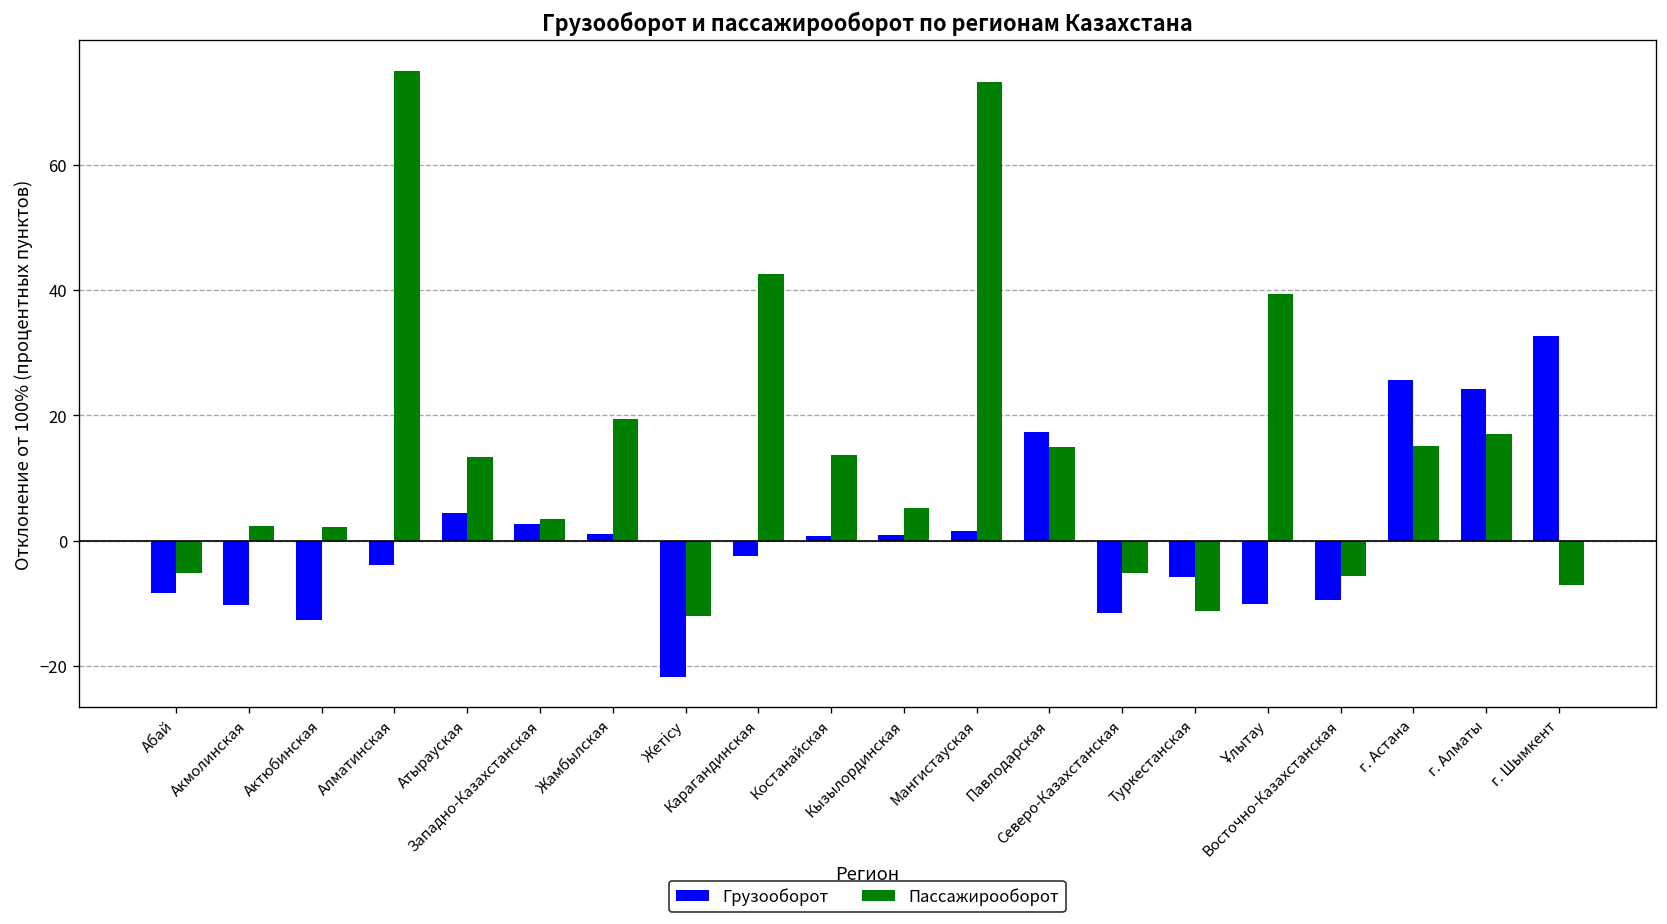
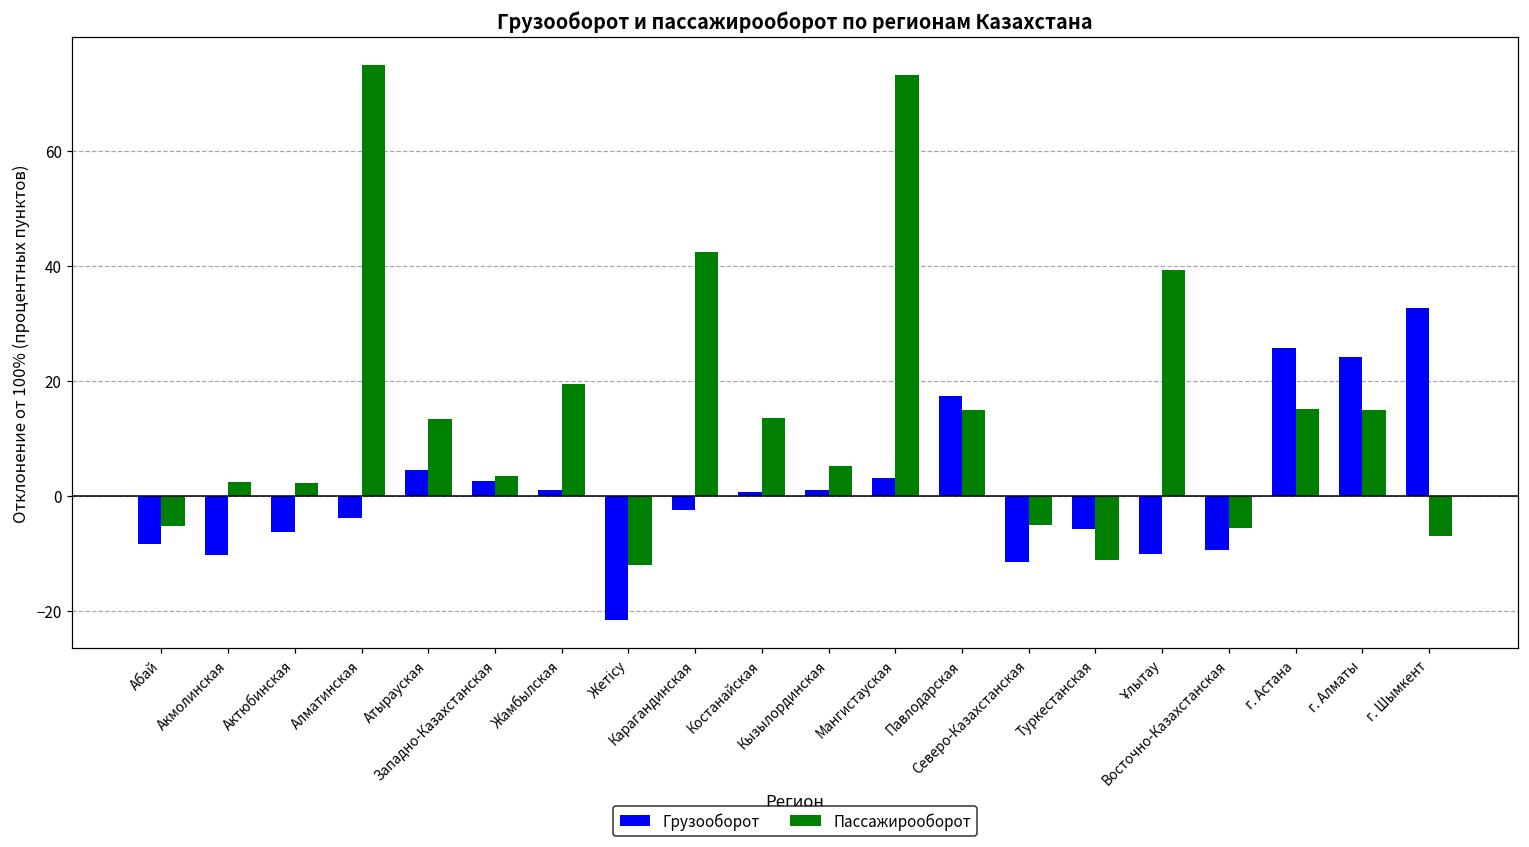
  {
    "Грузооборот": {
      "Абай": -8,
      "Акмолинская": -10,
-     "Актюбинская": -13,
+     "Актюбинская": -6,
      "Алматинская": -4,
      "Атырауская": 4,
      "Западно-Казахстанская": 3,
      "Жамбылская": 1,
      "Жетісу": -22,
      "Карагандинская": -3,
      "Костанайская": 1,
      "Кызылординская": 1,
-     "Мангистауская": 2,
+     "Мангистауская": 3,
      "Павлодарская": 17,
      "Северо-Казахстанская": -12,
      "Туркестанская": -6,
      "Ұлытау": -10,
      "Восточно-Казахстанская": -9,
      "г. Астана": 26,
      "г. Алматы": 24,
      "г. Шымкент": 33
    },
    "Пассажирооборот": {
      "Абай": -5,
      "Акмолинская": 2,
      "Актюбинская": 2,
      "Алматинская": 75,
      "Атырауская": 13,
      "Западно-Казахстанская": 4,
      "Жамбылская": 20,
      "Жетісу": -12,
      "Карагандинская": 43,
      "Костанайская": 14,
      "Кызылординская": 5,
      "Мангистауская": 73,
      "Павлодарская": 15,
      "Северо-Казахстанская": -5,
      "Туркестанская": -11,
      "Ұлытау": 39,
      "Восточно-Казахстанская": -6,
      "г. Астана": 15,
-     "г. Алматы": 17,
+     "г. Алматы": 15,
      "г. Шымкент": -7
    }
  }
